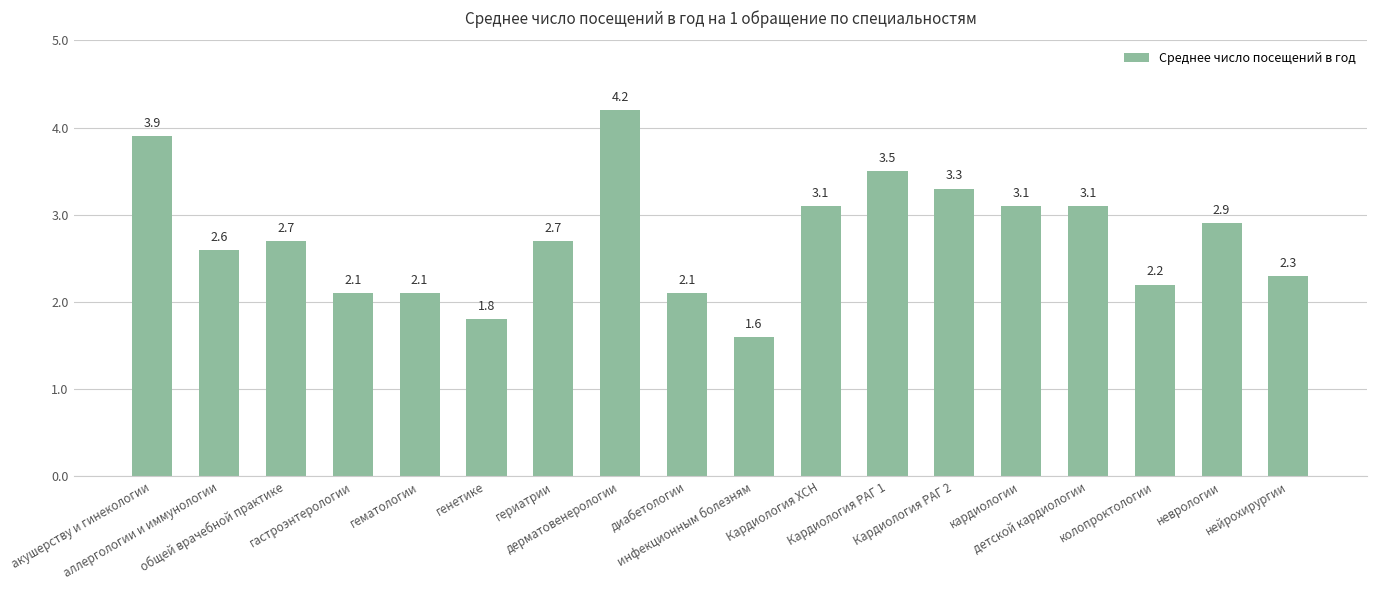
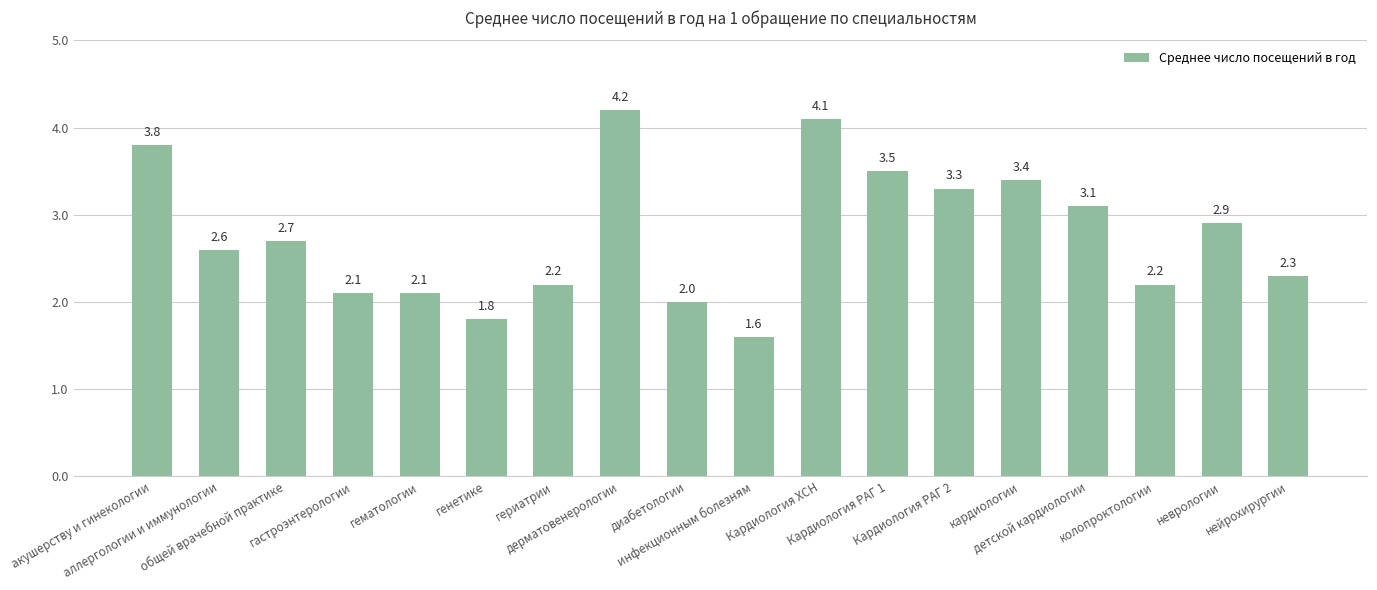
  {
-   "акушерству и гинекологии": 3.9,
+   "акушерству и гинекологии": 3.8,
    "аллергологии и иммунологии": 2.6,
    "общей врачебной практике": 2.7,
    "гастроэнтерологии": 2.1,
    "гематологии": 2.1,
    "генетике": 1.8,
-   "гериатрии": 2.7,
+   "гериатрии": 2.2,
    "дерматовенерологии": 4.2,
-   "диабетологии": 2.1,
+   "диабетологии": 2.0,
    "инфекционным болезням": 1.6,
-   "Кардиология ХСН": 3.1,
+   "Кардиология ХСН": 4.1,
    "Кардиология РАГ 1": 3.5,
    "Кардиология РАГ 2": 3.3,
-   "кардиологии": 3.1,
+   "кардиологии": 3.4,
    "детской кардиологии": 3.1,
    "колопроктологии": 2.2,
    "неврологии": 2.9,
    "нейрохирургии": 2.3
  }
